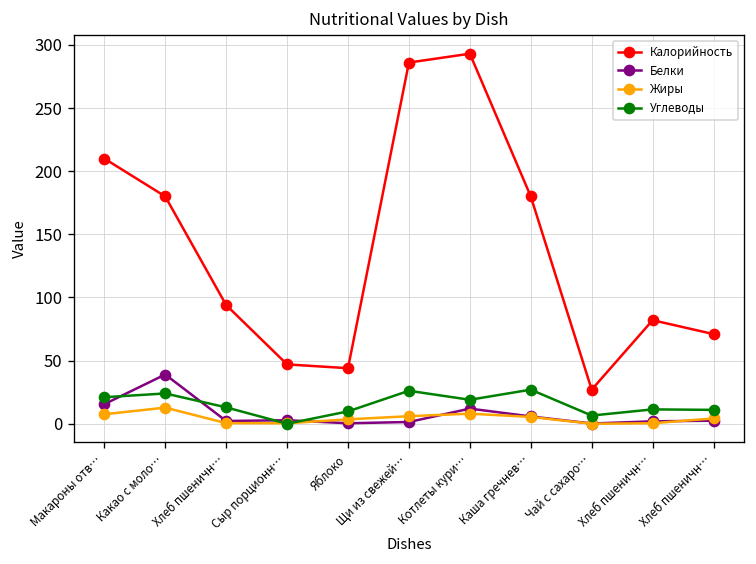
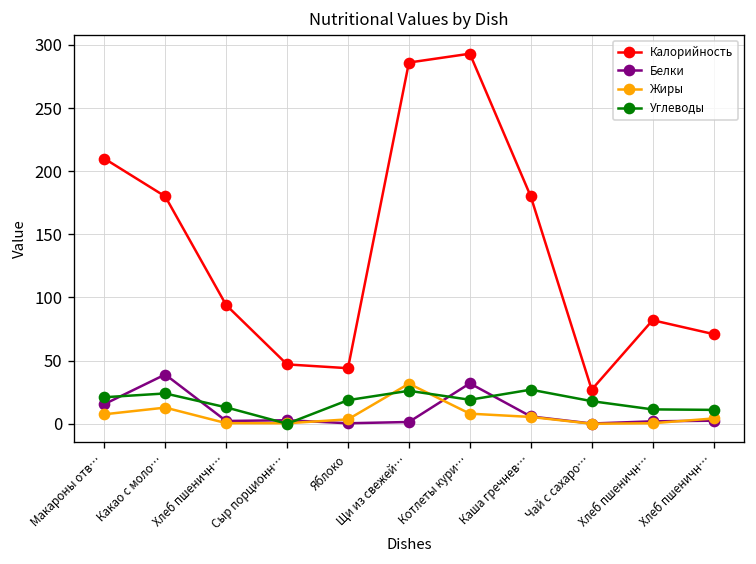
  {
    "Калорийность": {
      "Макароны отв…": 210,
      "Какао с моло…": 180,
      "Сыр порционн…": 47,
      "Яблоко": 44,
      "Щи из свежей…": 286,
      "Котлеты кури…": 293,
      "Каша гречнев…": 180,
      "Чай с сахаро…": 27
    },
    "Белки": {
      "Макароны отв…": 16,
      "Какао с моло…": 39,
      "Яблоко": 0,
      "Щи из свежей…": 1,
-     "Котлеты кури…": 12
+     "Котлеты кури…": 32
    },
    "Жиры": {
      "Макароны отв…": 8,
      "Какао с моло…": 13,
      "Яблоко": 4,
-     "Щи из свежей…": 6,
+     "Щи из свежей…": 32,
      "Котлеты кури…": 8
    },
    "Углеводы": {
      "Макароны отв…": 21,
      "Какао с моло…": 24,
-     "Яблоко": 10,
+     "Яблоко": 19,
      "Щи из свежей…": 26,
      "Котлеты кури…": 19,
      "Каша гречнев…": 27,
-     "Чай с сахаро…": 7
+     "Чай с сахаро…": 18
    }
  }
